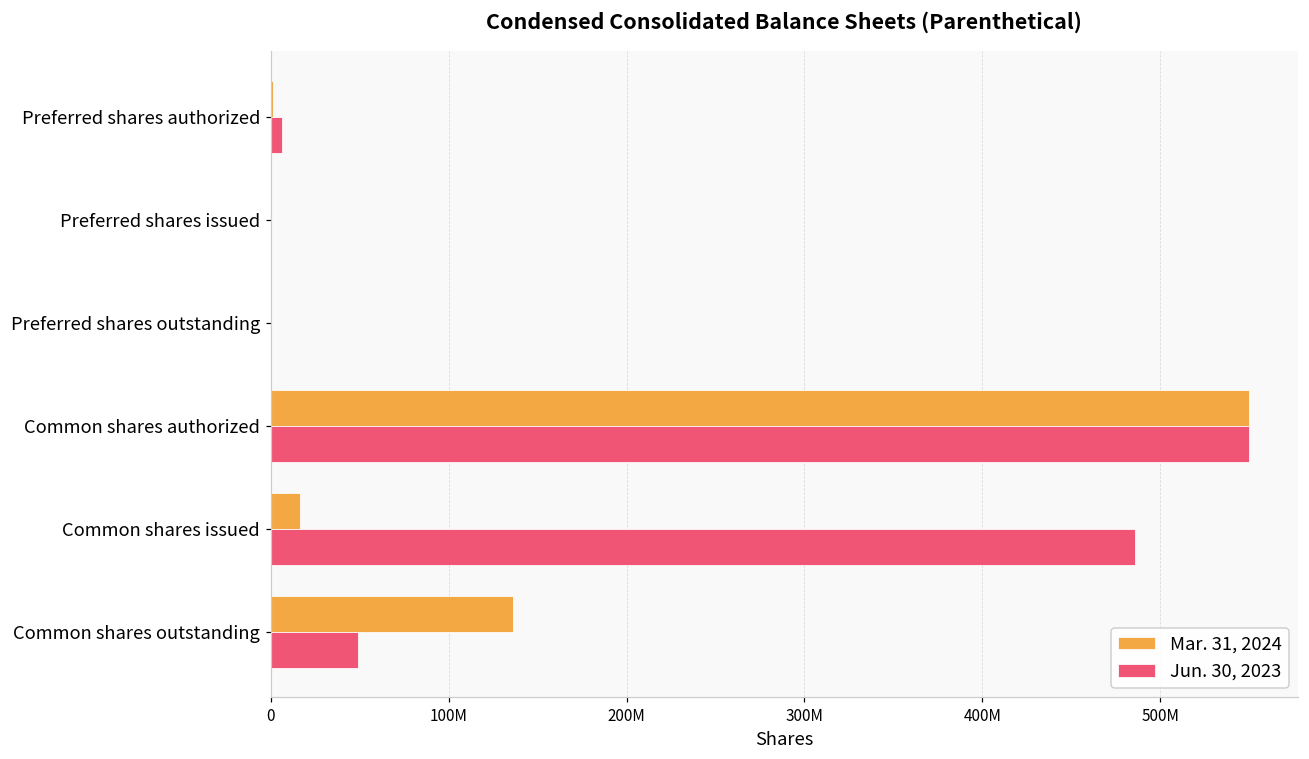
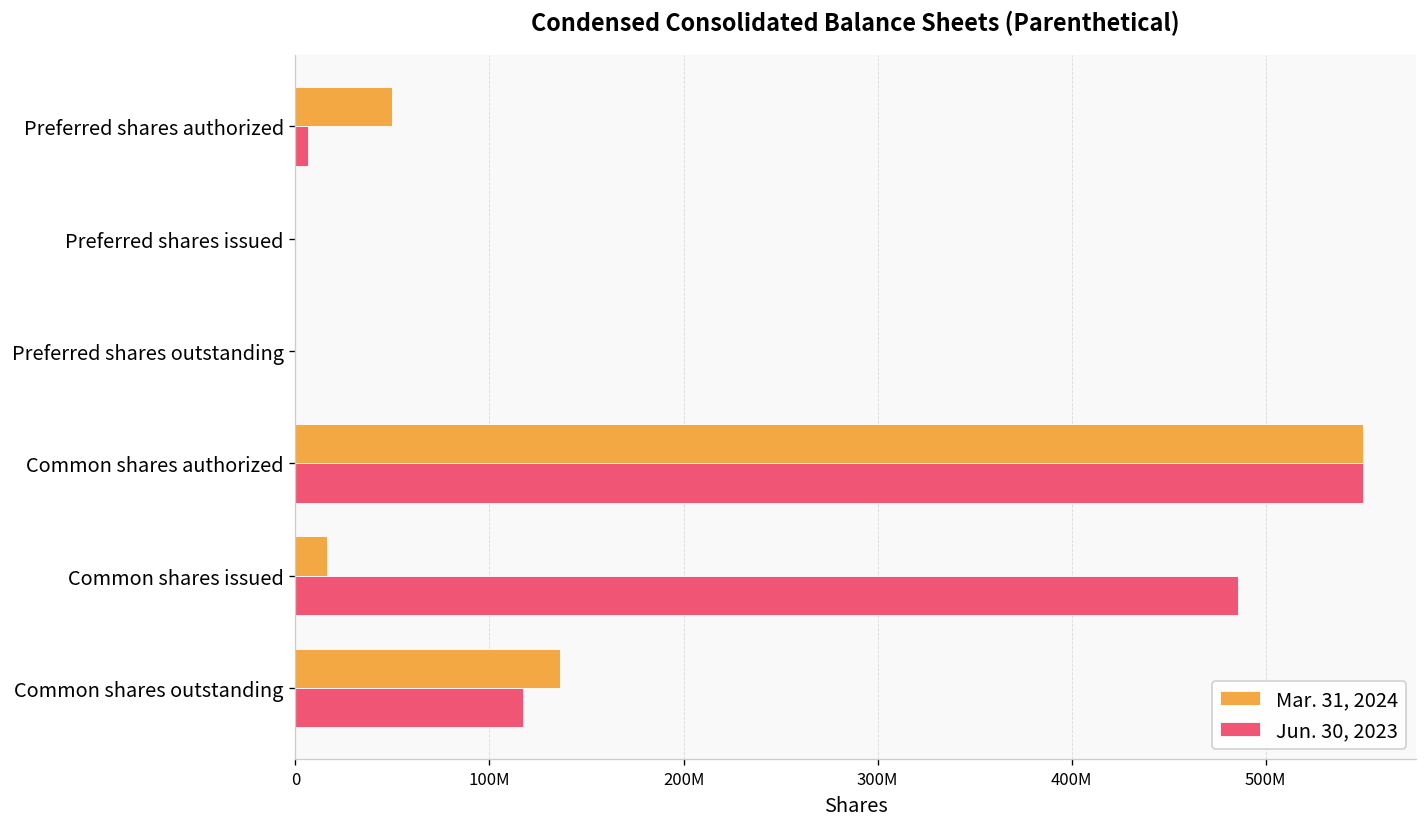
  {
    "Mar. 31, 2024": {
-     "Preferred shares authorized": 1000000,
+     "Preferred shares authorized": 50000000,
      "Preferred shares issued": 0,
      "Preferred shares outstanding": 0,
      "Common shares authorized": 550000000,
      "Common shares issued": 16000000,
      "Common shares outstanding": 136000000
    },
    "Jun. 30, 2023": {
      "Preferred shares authorized": 6000000,
      "Preferred shares issued": 0,
      "Preferred shares outstanding": 0,
      "Common shares authorized": 550000000,
      "Common shares issued": 486000000,
-     "Common shares outstanding": 49000000
+     "Common shares outstanding": 117000000
    }
  }
